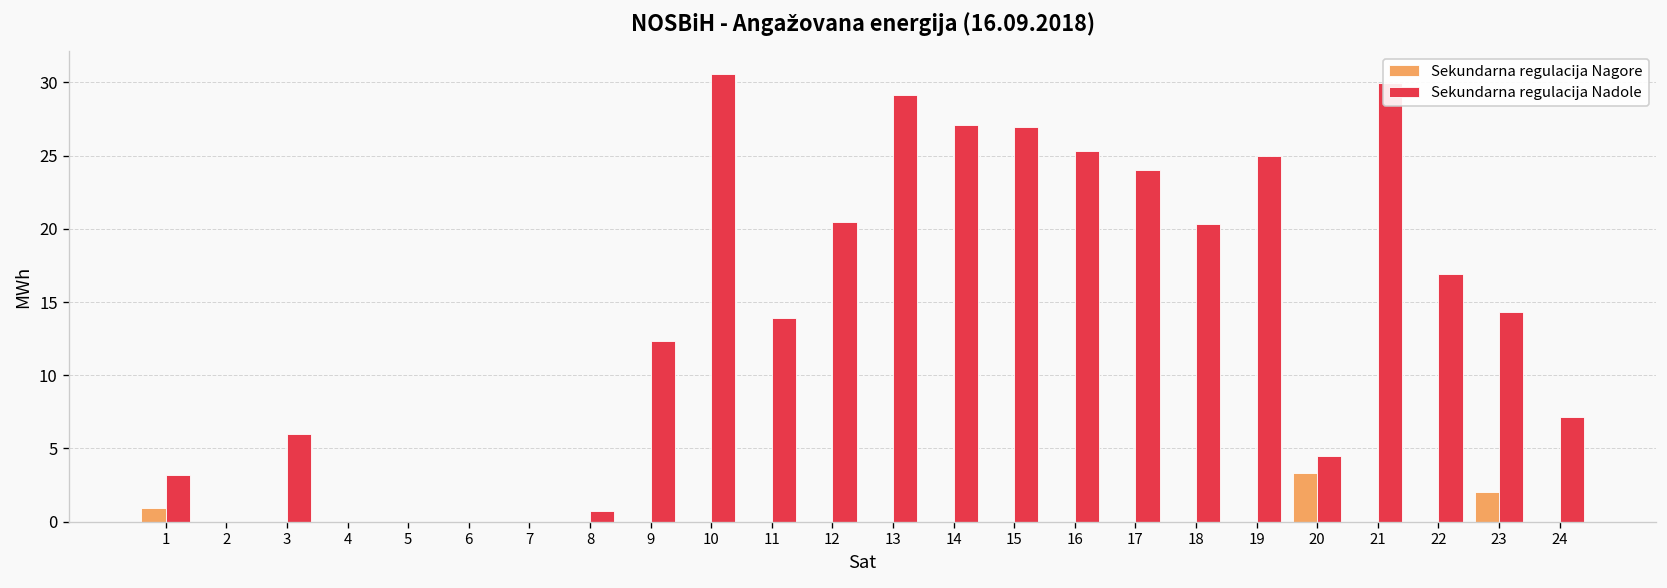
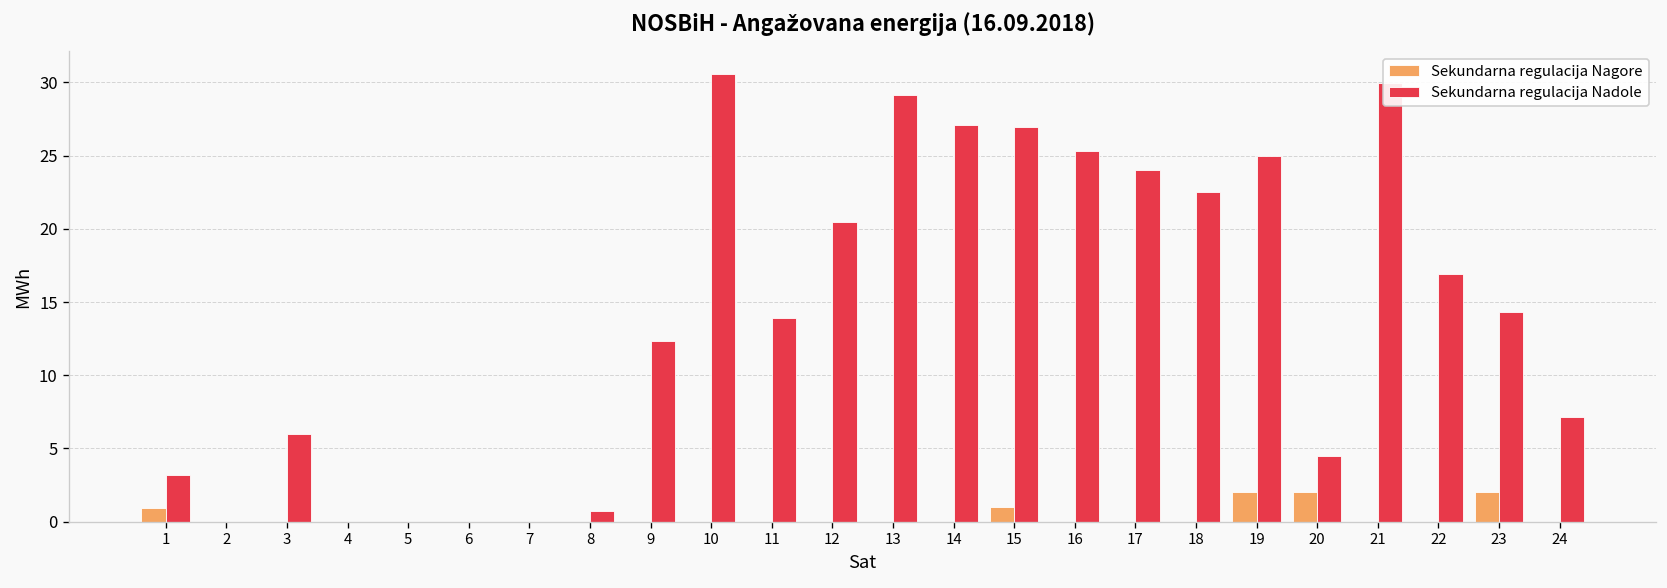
  {
    "Sekundarna regulacija Nagore": {
      "1": 1.0,
      "2": 0.0,
      "3": 0.0,
      "4": 0.0,
      "5": 0.0,
      "6": 0.0,
      "7": 0.0,
      "8": 0.0,
      "9": 0.0,
      "10": 0.0,
      "11": 0.0,
      "12": 0.0,
      "13": 0.0,
      "14": 0.0,
-     "15": 0,
+     "15": 1,
      "16": 0.0,
      "17": 0.0,
      "18": 0.0,
-     "19": 0,
-     "20": 3.3,
+     "19": 2,
+     "20": 2.1,
      "21": 0.0,
      "22": 0.0,
      "23": 2.0,
      "24": 0.0
    },
    "Sekundarna regulacija Nadole": {
      "1": 3.2,
      "2": 0.0,
      "3": 6.0,
      "4": 0.0,
      "5": 0.0,
      "6": 0.0,
      "7": 0.0,
      "8": 0.7,
      "9": 12.4,
      "10": 30.6,
      "11": 13.9,
      "12": 20.5,
      "13": 29.1,
      "14": 27.1,
      "15": 26.9,
      "16": 25.3,
      "17": 24.0,
-     "18": 20.3,
+     "18": 22.5,
      "19": 25.0,
      "20": 4.5,
      "22": 16.9,
      "23": 14.3,
      "24": 7.1
    }
  }
